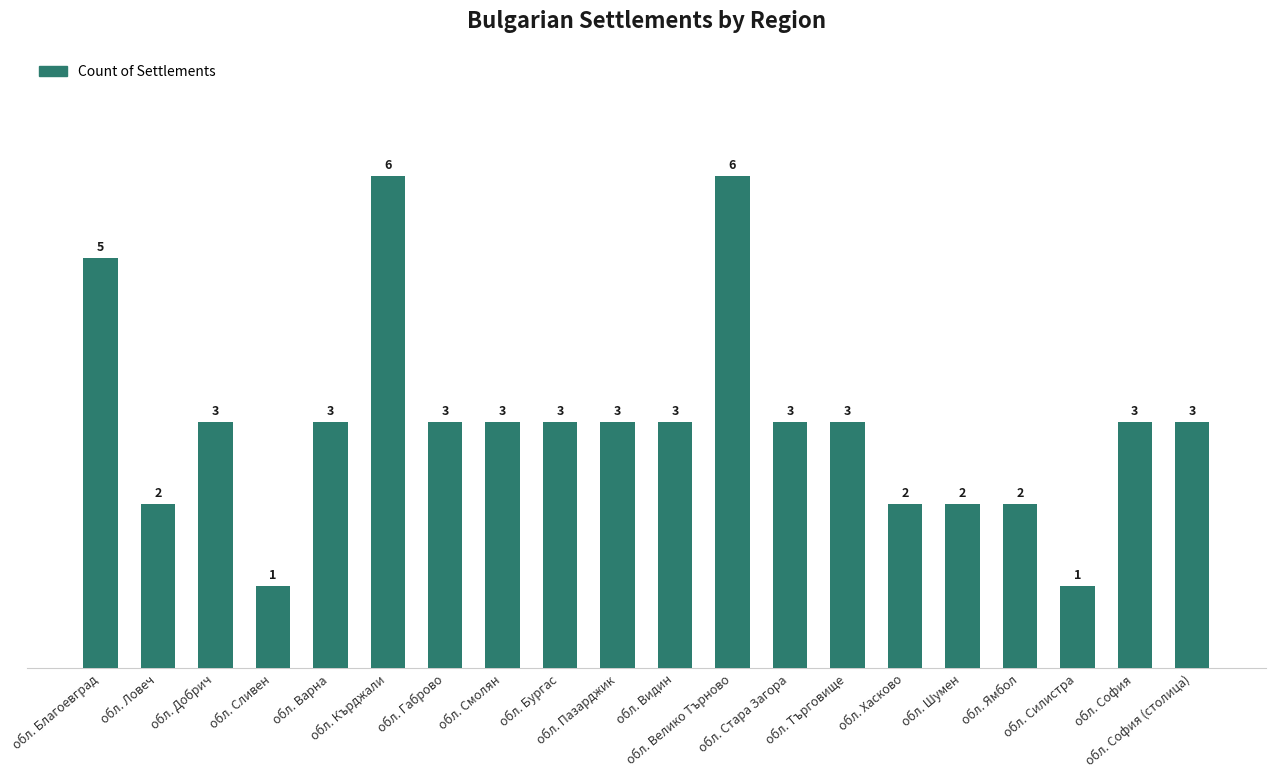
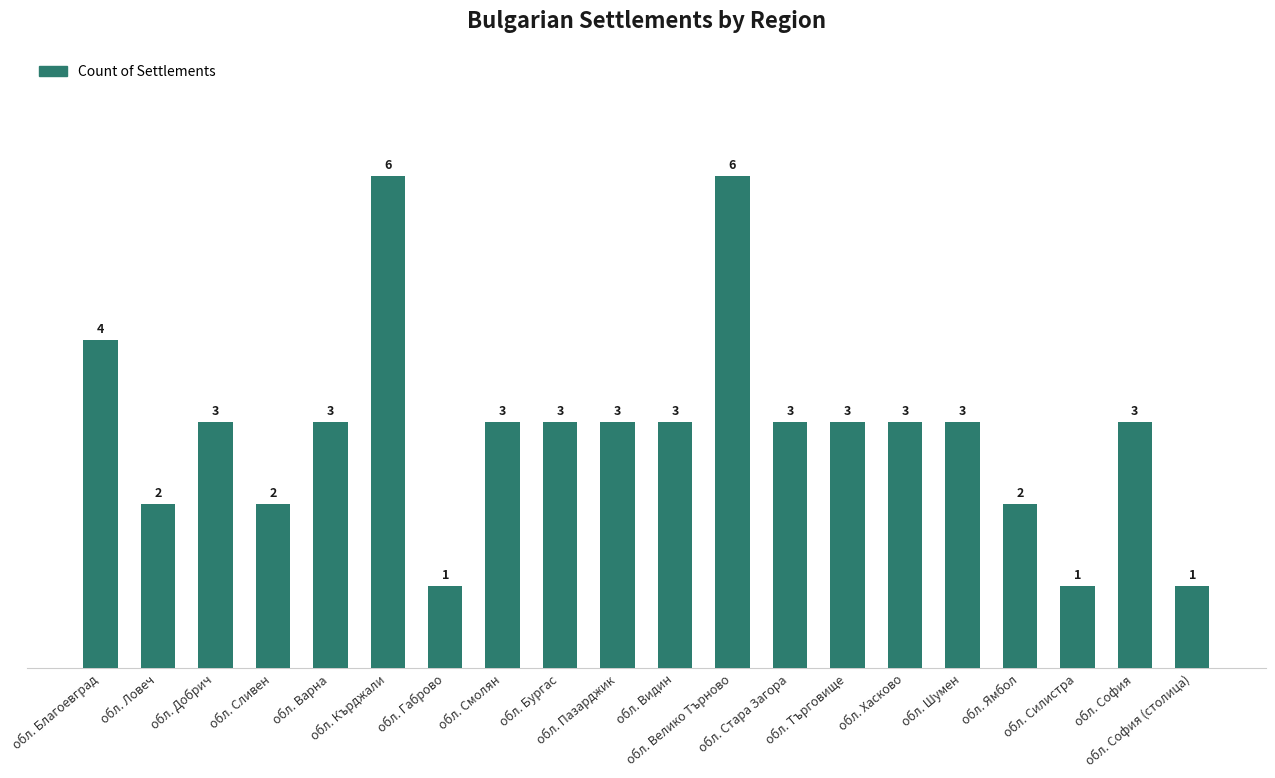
  {
-   "обл. Благоевград": 5,
+   "обл. Благоевград": 4,
    "обл. Ловеч": 2,
    "обл. Добрич": 3,
-   "обл. Сливен": 1,
+   "обл. Сливен": 2,
    "обл. Варна": 3,
    "обл. Кърджали": 6,
-   "обл. Габрово": 3,
+   "обл. Габрово": 1,
    "обл. Смолян": 3,
    "обл. Бургас": 3,
    "обл. Пазарджик": 3,
    "обл. Видин": 3,
    "обл. Велико Търново": 6,
    "обл. Стара Загора": 3,
    "обл. Търговище": 3,
-   "обл. Хасково": 2,
-   "обл. Шумен": 2,
+   "обл. Хасково": 3,
+   "обл. Шумен": 3,
    "обл. Ямбол": 2,
    "обл. Силистра": 1,
    "обл. София": 3,
-   "обл. София (столица)": 3
+   "обл. София (столица)": 1
  }
